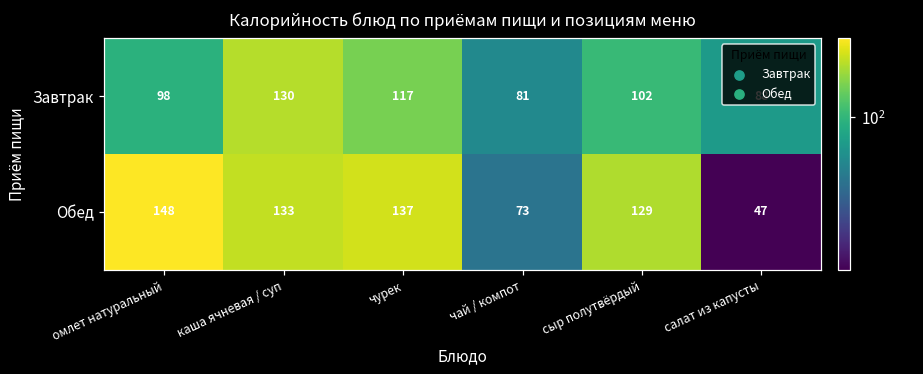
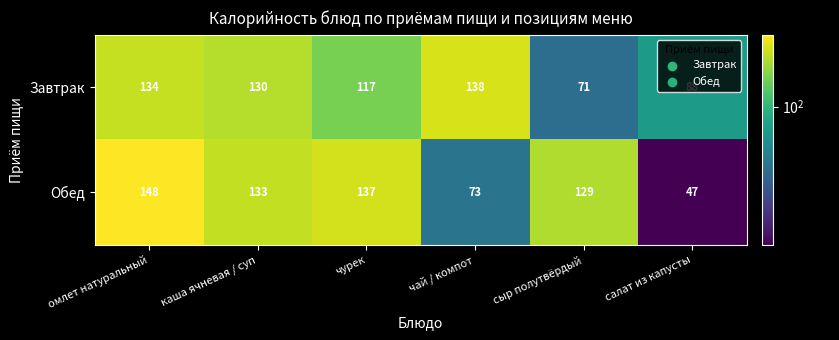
  {
    "Завтрак": {
-     "омлет натуральный": 98,
+     "омлет натуральный": 134,
      "каша ячневая / суп": 130,
      "чурек": 117,
-     "чай / компот": 81,
-     "сыр полутвёрдый": 102
+     "чай / компот": 138,
+     "сыр полутвёрдый": 71
    },
    "Обед": {
      "омлет натуральный": 148,
      "каша ячневая / суп": 133,
      "чурек": 137,
      "чай / компот": 73,
      "сыр полутвёрдый": 129,
      "салат из капусты": 47
    }
  }
